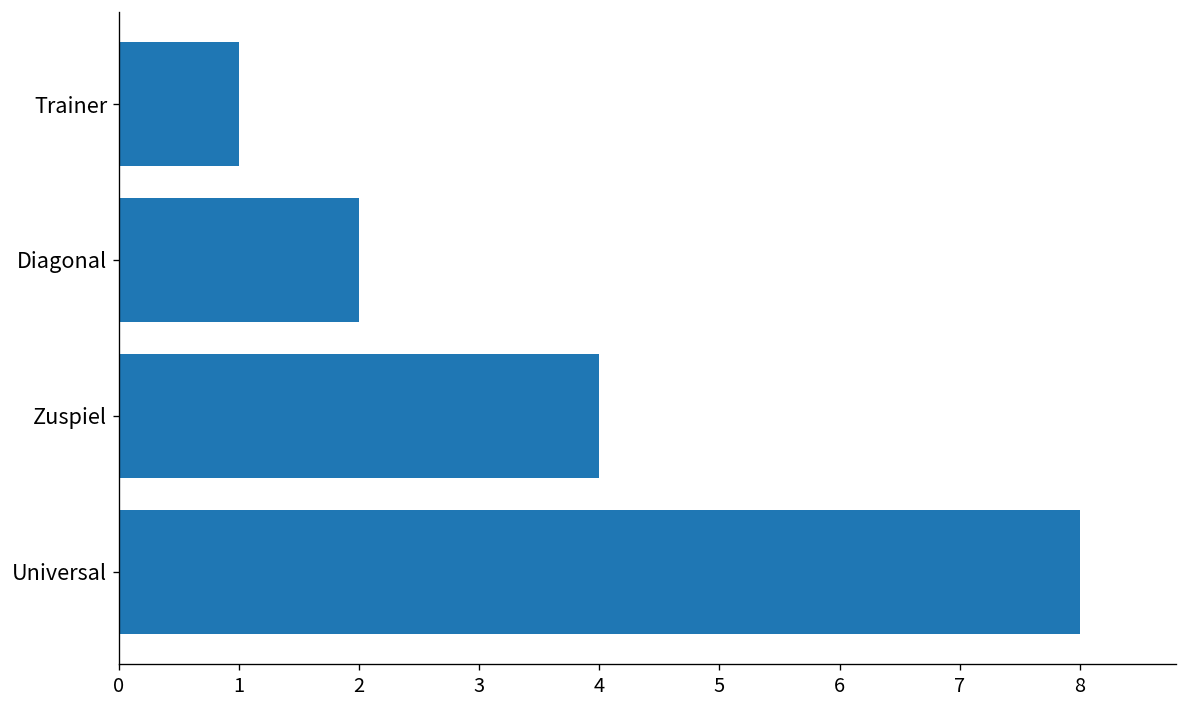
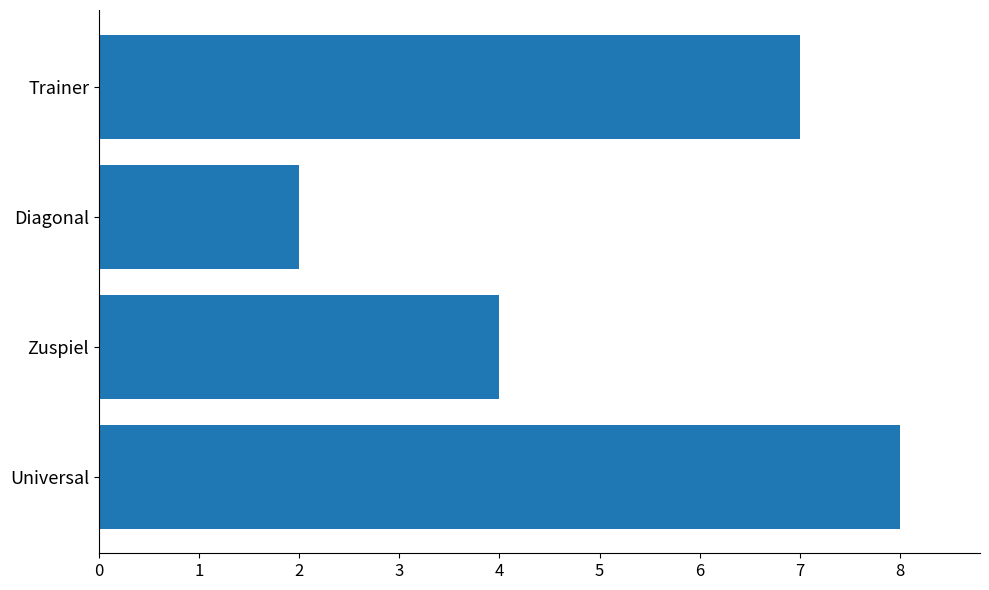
  {
-   "Trainer": 1,
+   "Trainer": 7,
    "Diagonal": 2,
    "Zuspiel": 4,
    "Universal": 8
  }
